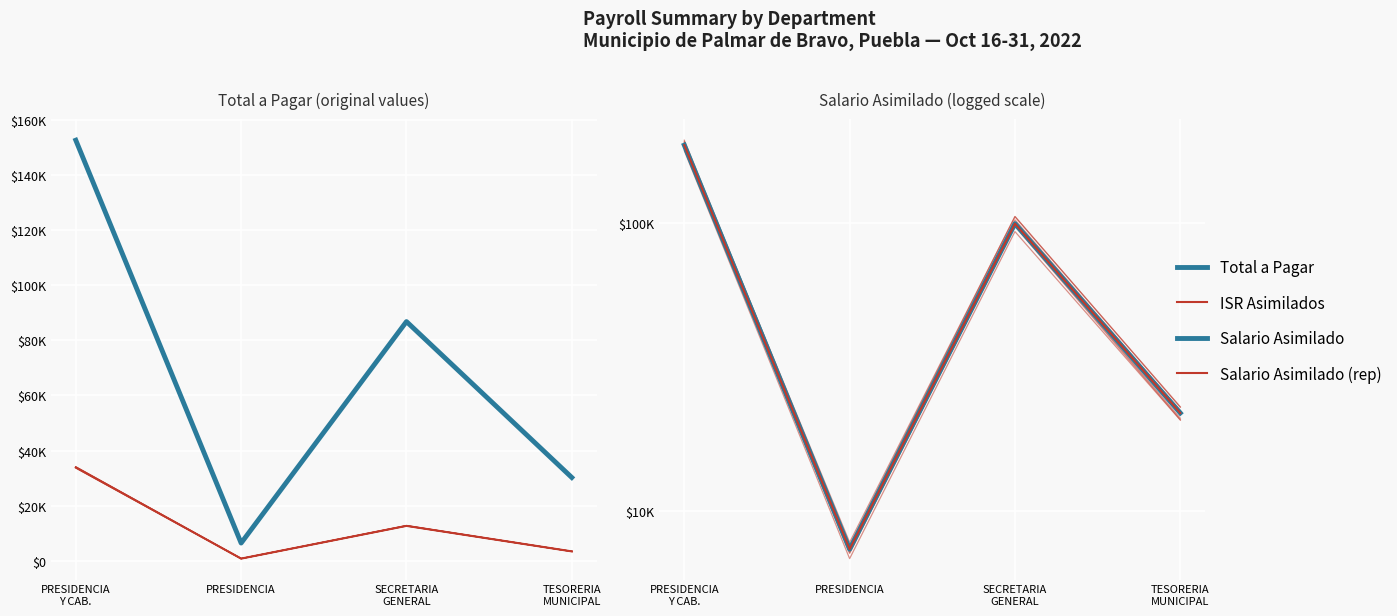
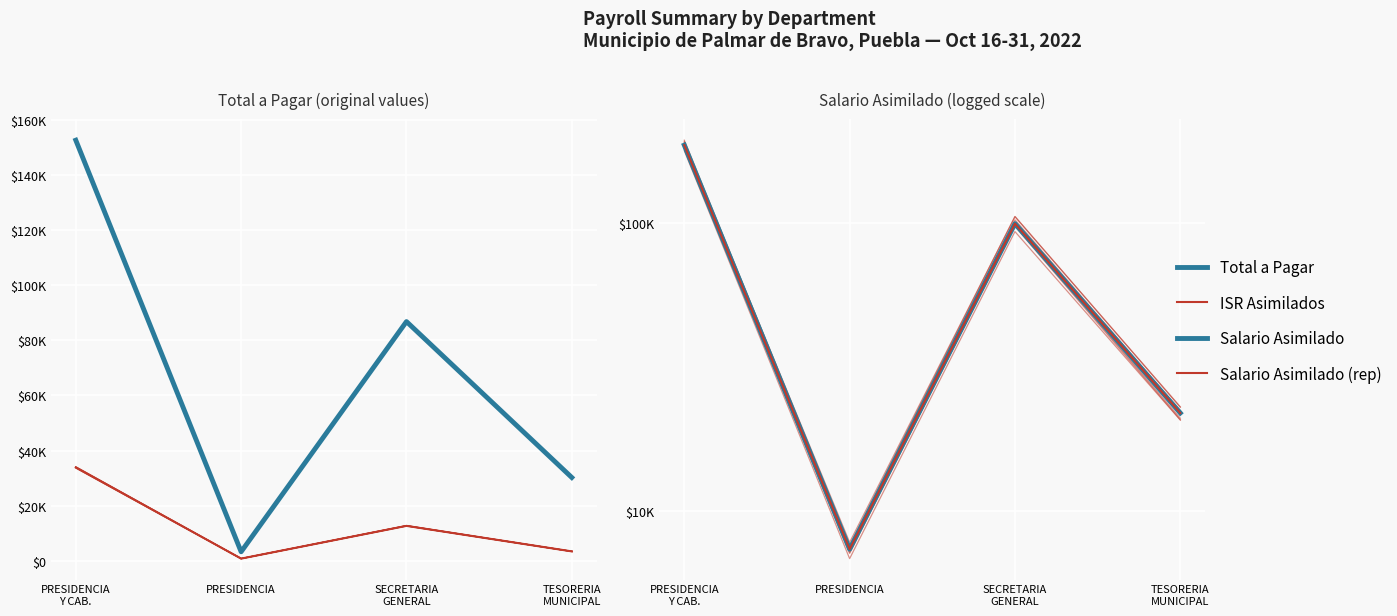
  {
    "Total a Pagar (original values)": {
      "Total a Pagar": {
        "PRESIDENCIA Y CAB.": "$153000",
-       "PRESIDENCIA": "$7000",
+       "PRESIDENCIA": "$3000",
        "SECRETARIA GENERAL": "$87000",
        "TESORERIA MUNICIPAL": "$30000"
      }
    }
  }
